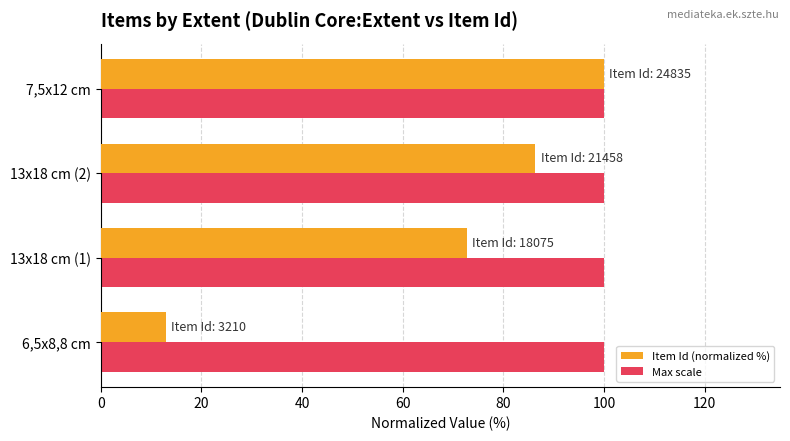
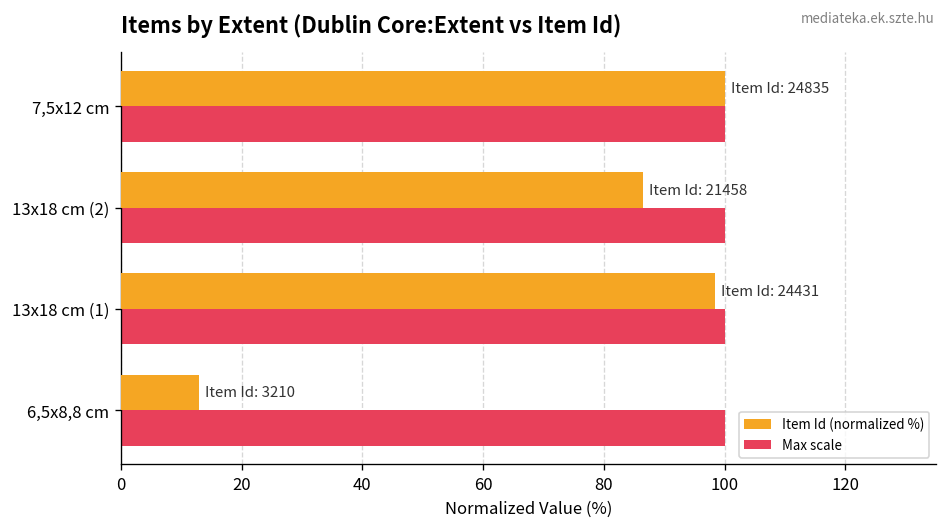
  {
    "Item Id (normalized %)": {
-     "13x18 cm (1)": 18075
+     "13x18 cm (1)": 24431
    },
    "Max scale": {
      "7,5x12 cm": 100,
      "13x18 cm (2)": 100,
      "13x18 cm (1)": 100,
      "6,5x8,8 cm": 100
    }
  }
